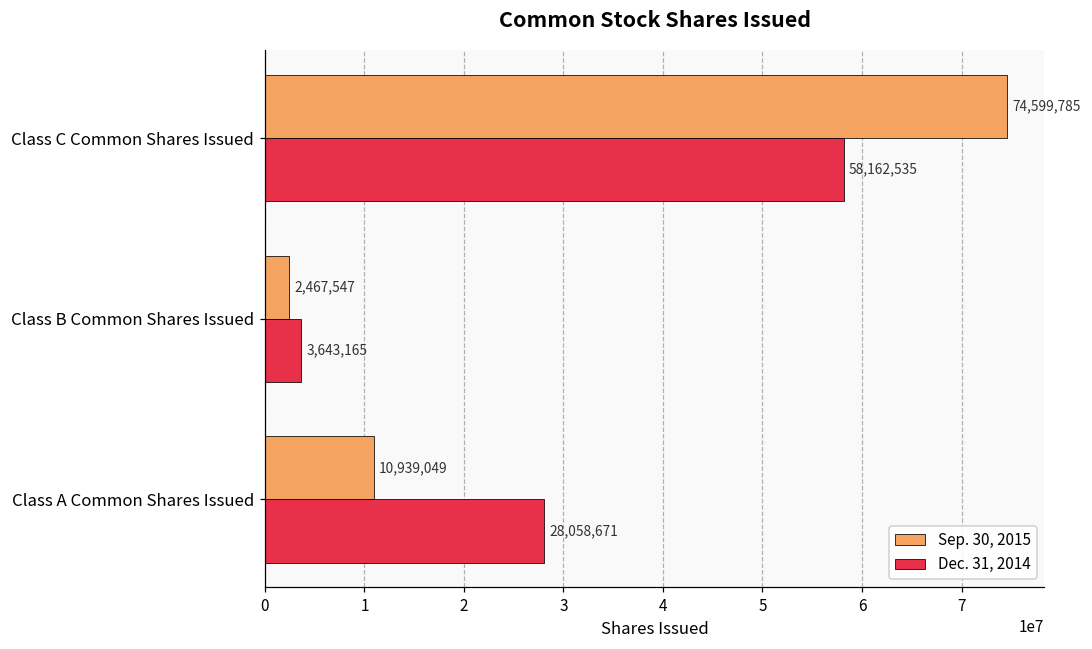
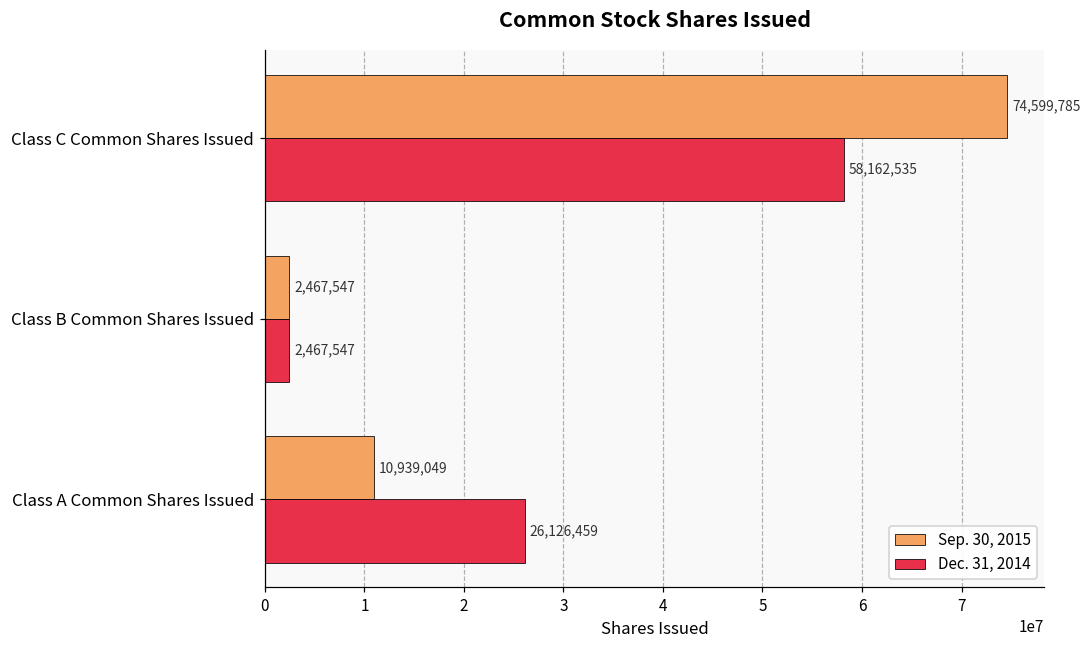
  {
    "Sep. 30, 2015": {
      "Class C Common Shares Issued": "74,599,785",
      "Class B Common Shares Issued": "2,467,547",
      "Class A Common Shares Issued": "10,939,049"
    },
    "Dec. 31, 2014": {
      "Class C Common Shares Issued": "58,162,535",
-     "Class B Common Shares Issued": "3,643,165",
-     "Class A Common Shares Issued": "28,058,671"
+     "Class B Common Shares Issued": "2,467,547",
+     "Class A Common Shares Issued": "26,126,459"
    }
  }
